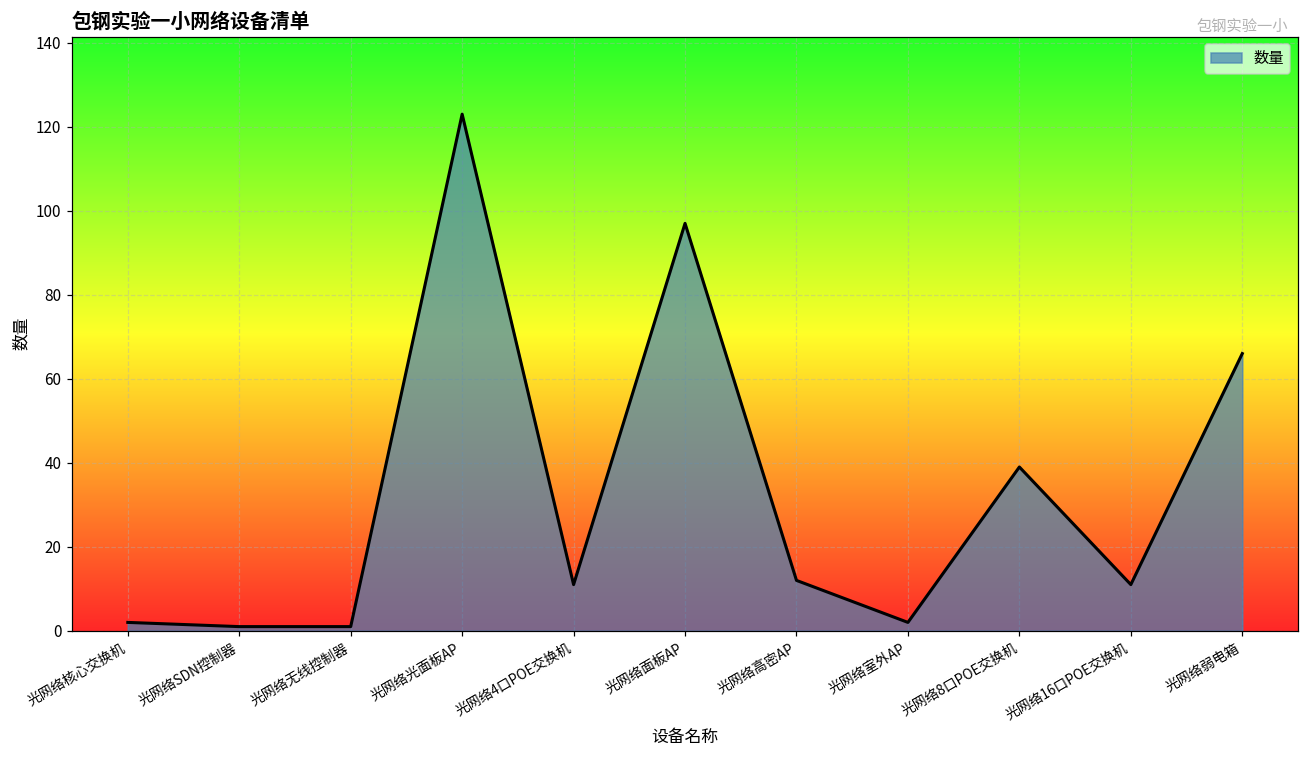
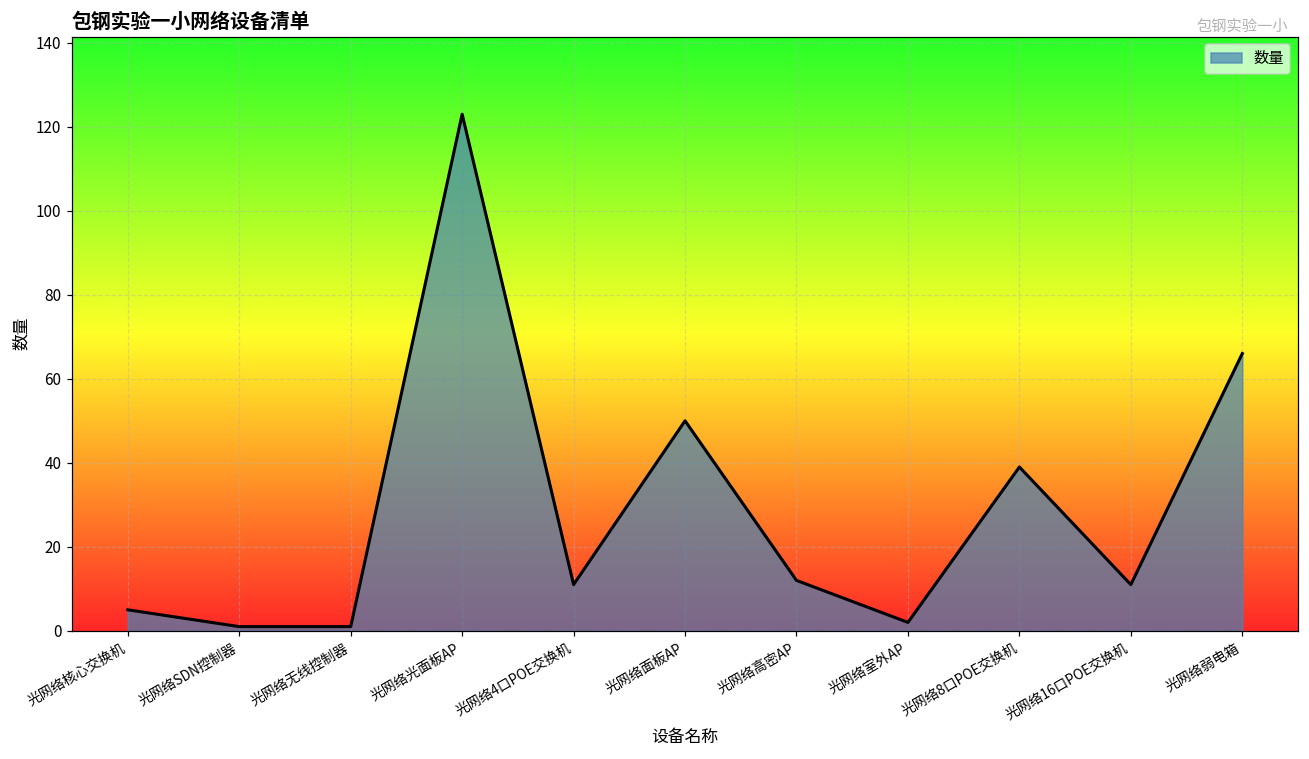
  {
-   "光网络核心交换机": 2,
+   "光网络核心交换机": 5,
    "光网络SDN控制器": 1,
    "光网络无线控制器": 1,
    "光网络光面板AP": 123,
    "光网络4口POE交换机": 11,
-   "光网络面板AP": 97,
+   "光网络面板AP": 50,
    "光网络高密AP": 12,
    "光网络室外AP": 2,
    "光网络8口POE交换机": 39,
    "光网络16口POE交换机": 11,
    "光网络弱电箱": 66
  }
